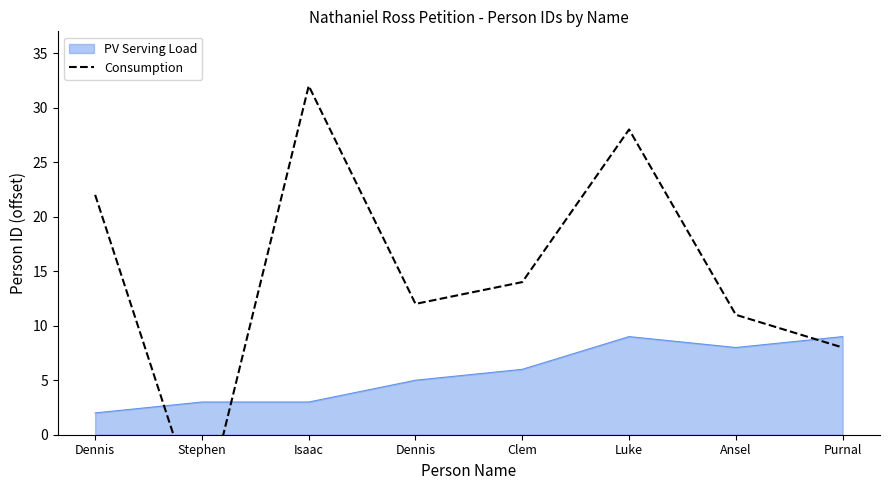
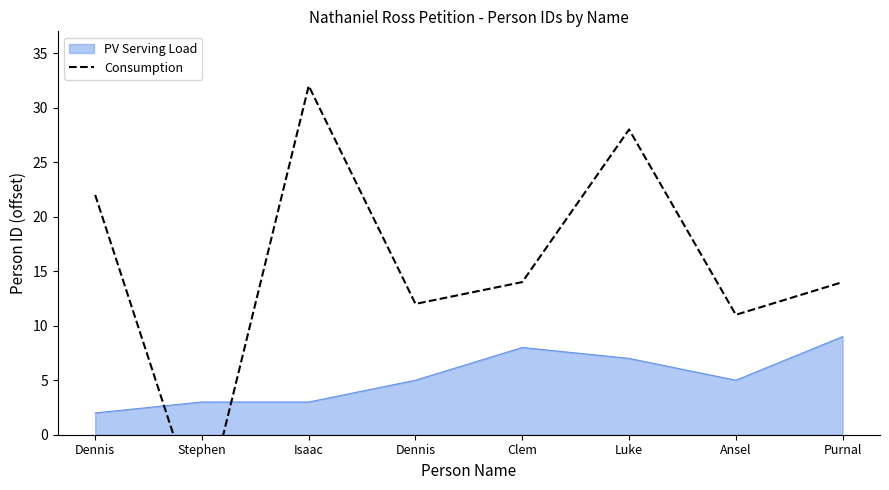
  {
    "PV Serving Load": {
      "Stephen": 3.0,
      "Isaac": 3.0,
-     "Clem": 6.0,
-     "Luke": 9.0,
-     "Ansel": 8.0,
+     "Clem": 8.0,
+     "Luke": 7.0,
+     "Ansel": 5.0,
      "Purnal": 9.0
    },
    "Consumption": {
      "Isaac": 32.0,
      "Clem": 14.0,
      "Luke": 28.0,
      "Ansel": 11.0,
-     "Purnal": 8.0
+     "Purnal": 14.0
    }
  }
